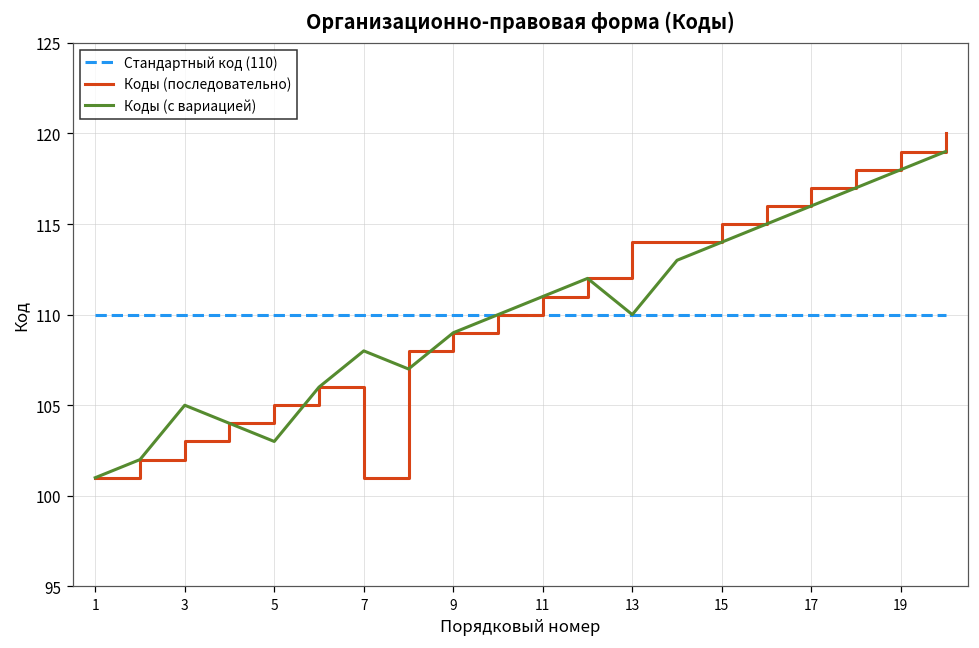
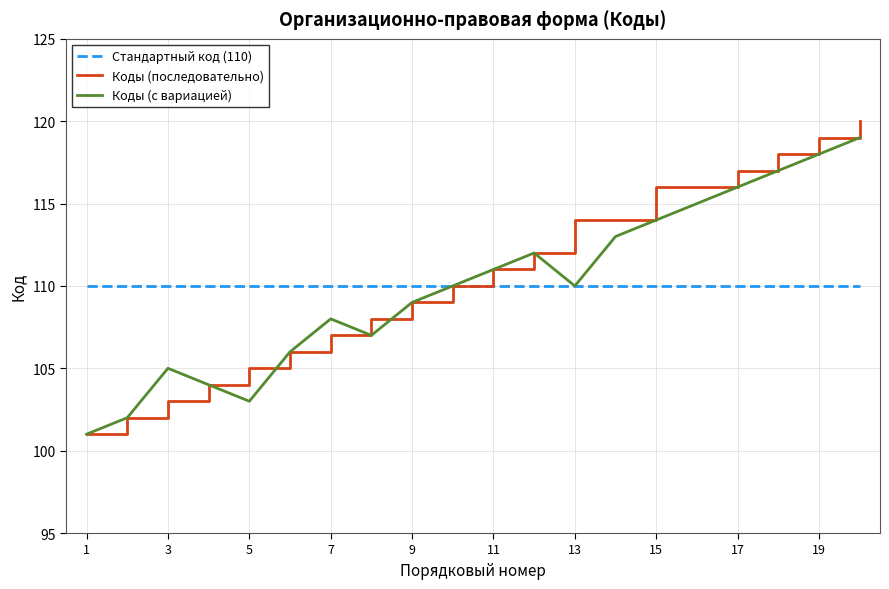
  {
    "Стандартный код (110)": {
      "1": 110,
      "3": 110,
      "5": 110,
      "7": 110,
      "9": 110,
      "11": 110,
      "15": 110,
      "17": 110,
      "19": 110
    },
    "Коды (последовательно)": {
      "3": 103,
      "5": 105,
-     "7": 101,
+     "7": 107,
      "13": 114,
-     "15": 115,
+     "15": 116,
      "17": 117,
      "19": 119
    },
    "Коды (с вариацией)": {
      "3": 105,
      "5": 103,
      "7": 108,
      "15": 114,
      "17": 116,
      "19": 118
    }
  }
